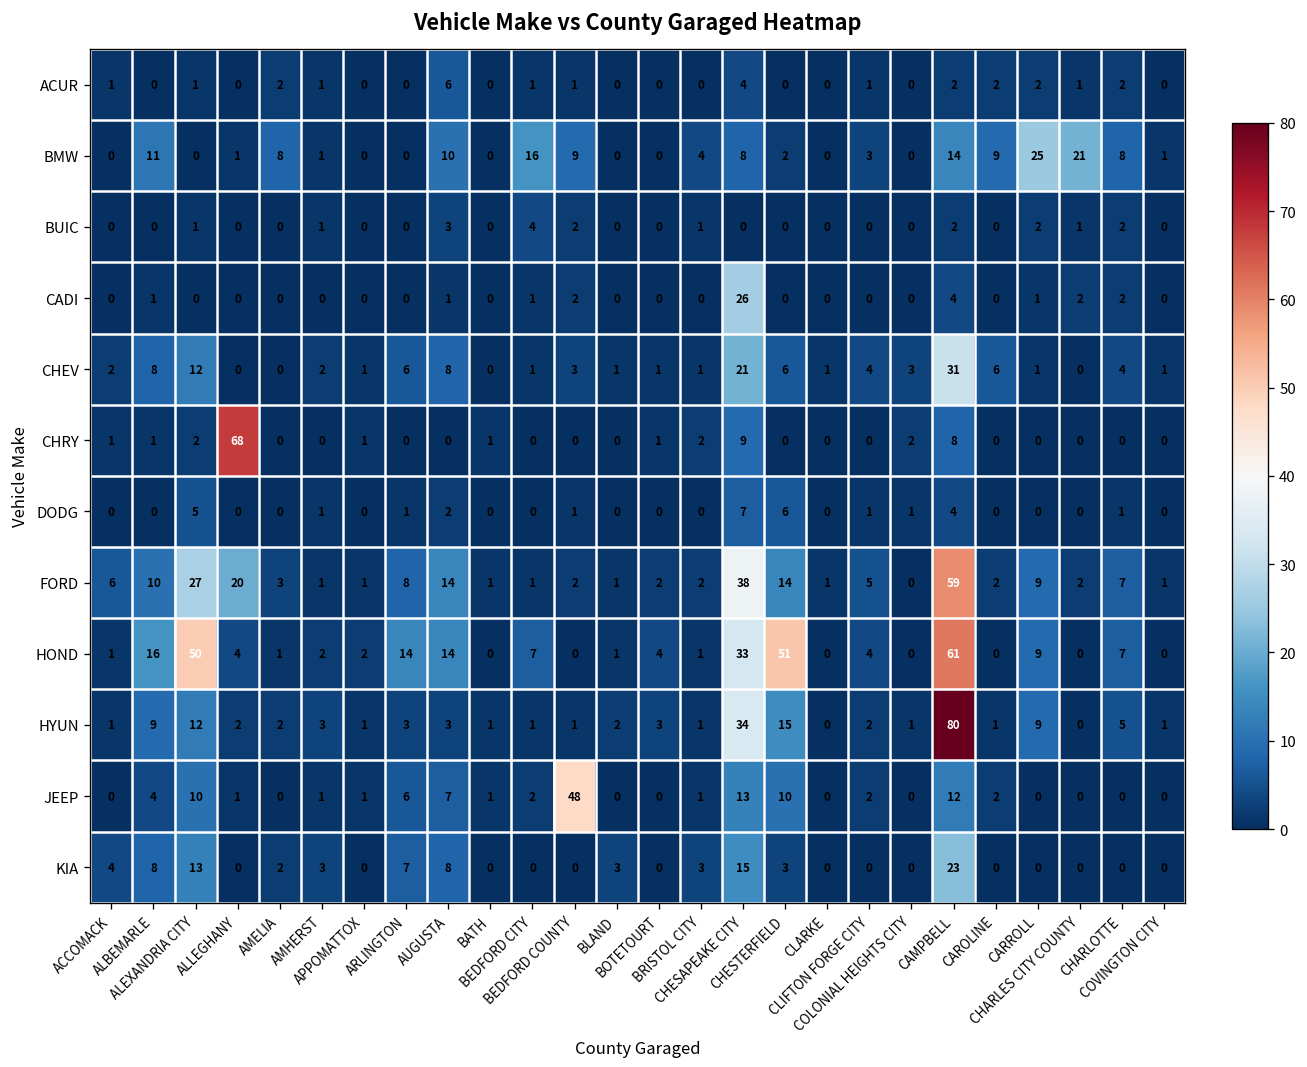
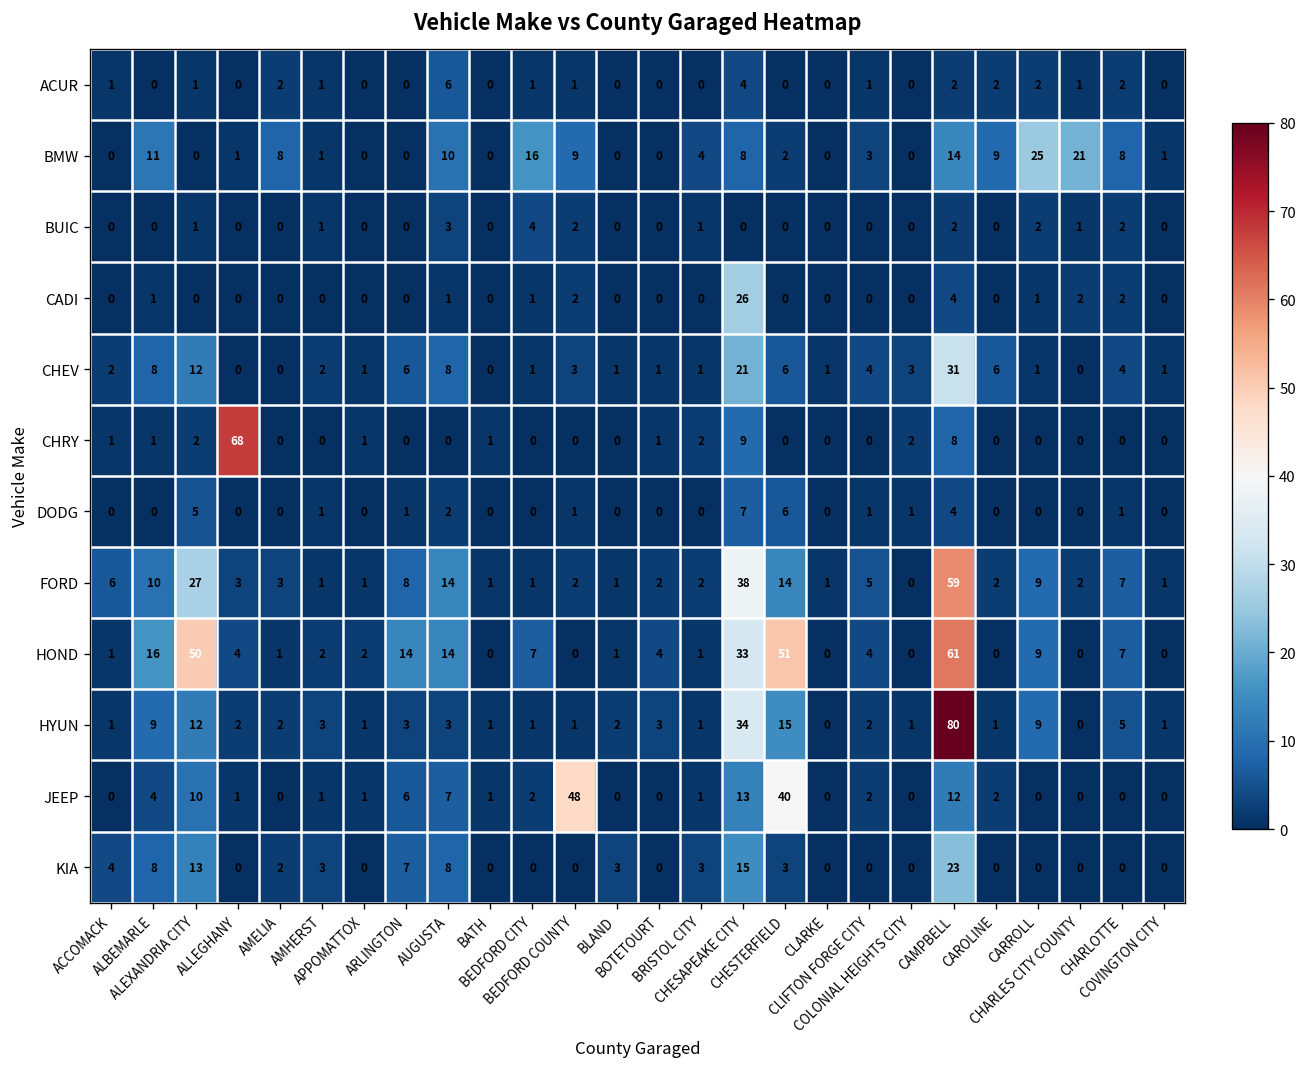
  {
    "FORD": {
      "ACCOMACK": 6,
      "ALBEMARLE": 10,
      "ALEXANDRIA CITY": 27,
-     "ALLEGHANY": 20,
+     "ALLEGHANY": 3,
      "AMELIA": 3,
      "AMHERST": 1,
      "APPOMATTOX": 1,
      "ARLINGTON": 8,
      "AUGUSTA": 14,
      "BATH": 1,
      "BEDFORD CITY": 1,
      "BEDFORD COUNTY": 2,
      "BLAND": 1,
      "BOTETOURT": 2,
      "BRISTOL CITY": 2,
      "CHESAPEAKE CITY": 38,
      "CHESTERFIELD": 14,
      "CLARKE": 1,
      "CLIFTON FORGE CITY": 5,
      "COLONIAL HEIGHTS CITY": 0,
      "CAMPBELL": 59,
      "CAROLINE": 2,
      "CARROLL": 9,
      "CHARLES CITY COUNTY": 2,
      "CHARLOTTE": 7,
      "COVINGTON CITY": 1
    },
    "JEEP": {
      "ACCOMACK": 0,
      "ALBEMARLE": 4,
      "ALEXANDRIA CITY": 10,
      "ALLEGHANY": 1,
      "AMELIA": 0,
      "AMHERST": 1,
      "APPOMATTOX": 1,
      "ARLINGTON": 6,
      "AUGUSTA": 7,
      "BATH": 1,
      "BEDFORD CITY": 2,
      "BEDFORD COUNTY": 48,
      "BLAND": 0,
      "BOTETOURT": 0,
      "BRISTOL CITY": 1,
      "CHESAPEAKE CITY": 13,
-     "CHESTERFIELD": 10,
+     "CHESTERFIELD": 40,
      "CLARKE": 0,
      "CLIFTON FORGE CITY": 2,
      "COLONIAL HEIGHTS CITY": 0,
      "CAMPBELL": 12,
      "CAROLINE": 2,
      "CARROLL": 0,
      "CHARLES CITY COUNTY": 0,
      "CHARLOTTE": 0,
      "COVINGTON CITY": 0
    }
  }
